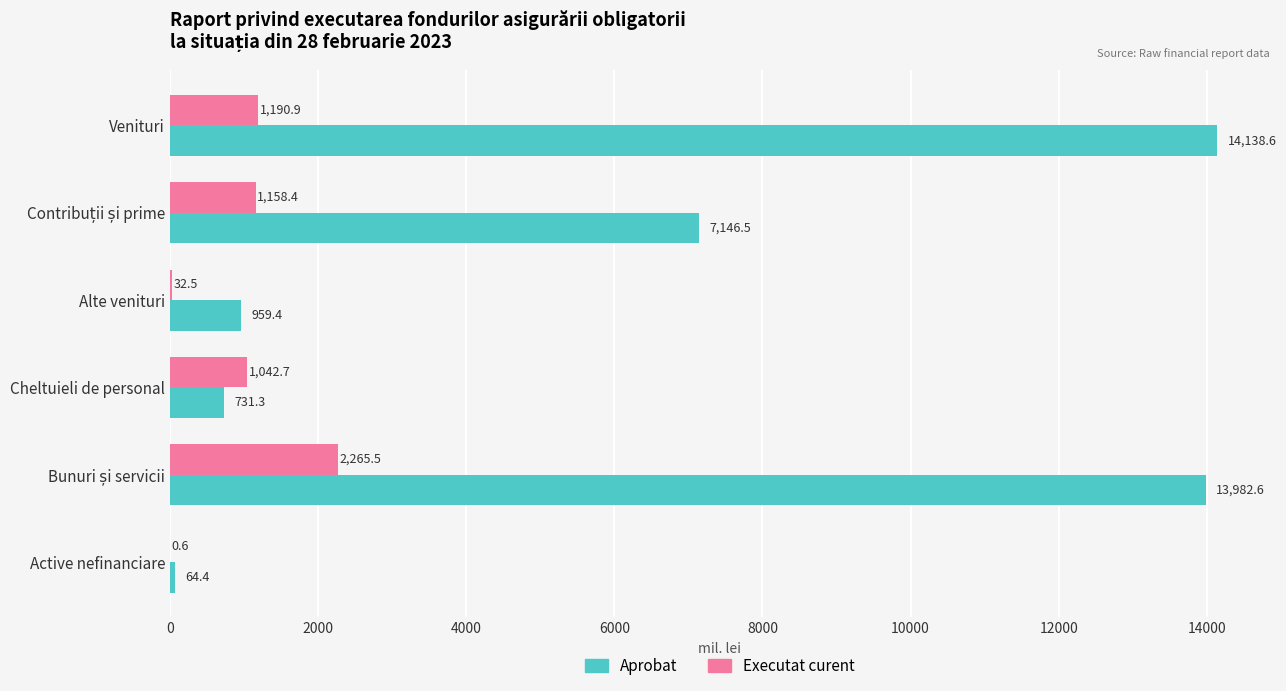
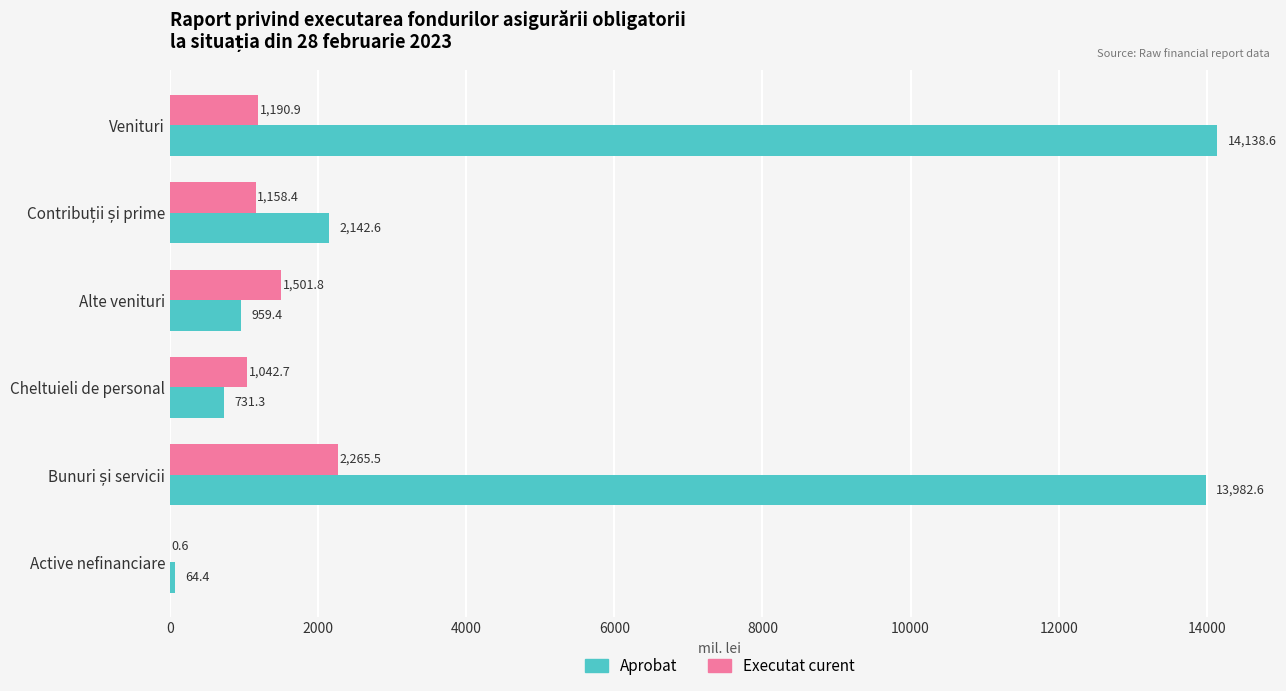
  {
    "Aprobat": {
      "Venituri": "14,138.6",
-     "Contribuții și prime": "7,146.5",
+     "Contribuții și prime": "2,142.6",
      "Alte venituri": "959.4",
      "Cheltuieli de personal": "731.3",
      "Bunuri și servicii": "13,982.6",
      "Active nefinanciare": "64.4"
    },
    "Executat curent": {
      "Venituri": "1,190.9",
      "Contribuții și prime": "1,158.4",
-     "Alte venituri": "32.5",
+     "Alte venituri": "1,501.8",
      "Cheltuieli de personal": "1,042.7",
      "Bunuri și servicii": "2,265.5",
      "Active nefinanciare": "0.6"
    }
  }
